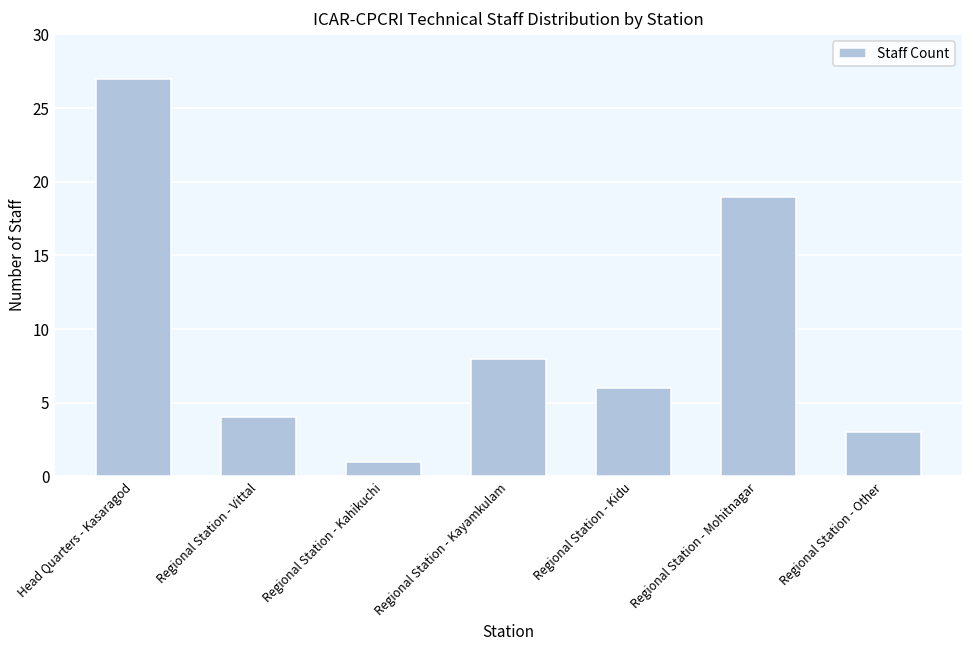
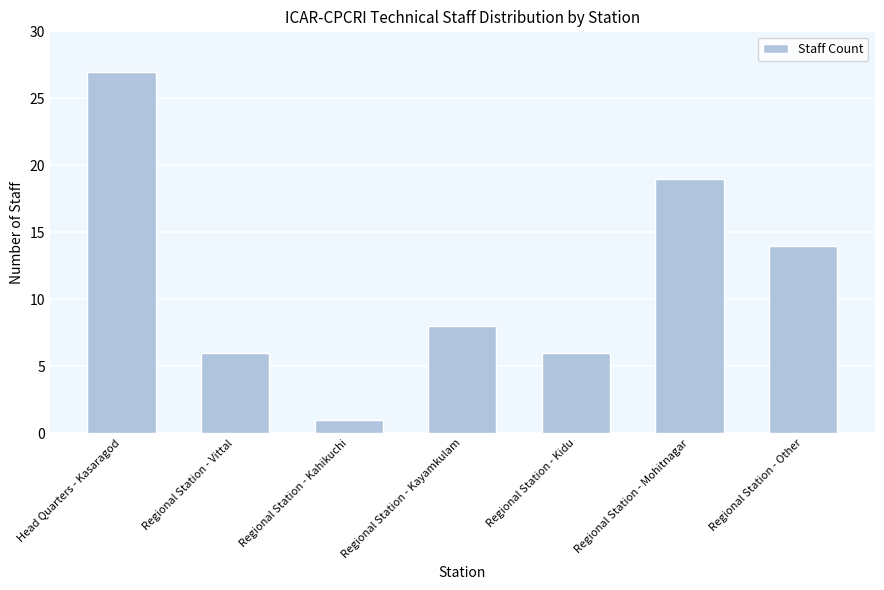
  {
    "Head Quarters - Kasaragod": 27,
-   "Regional Station - Vittal": 4,
+   "Regional Station - Vittal": 6,
    "Regional Station - Kahikuchi": 1,
    "Regional Station - Kayamkulam": 8,
    "Regional Station - Kidu": 6,
    "Regional Station - Mohitnagar": 19,
-   "Regional Station - Other": 3
+   "Regional Station - Other": 14
  }
